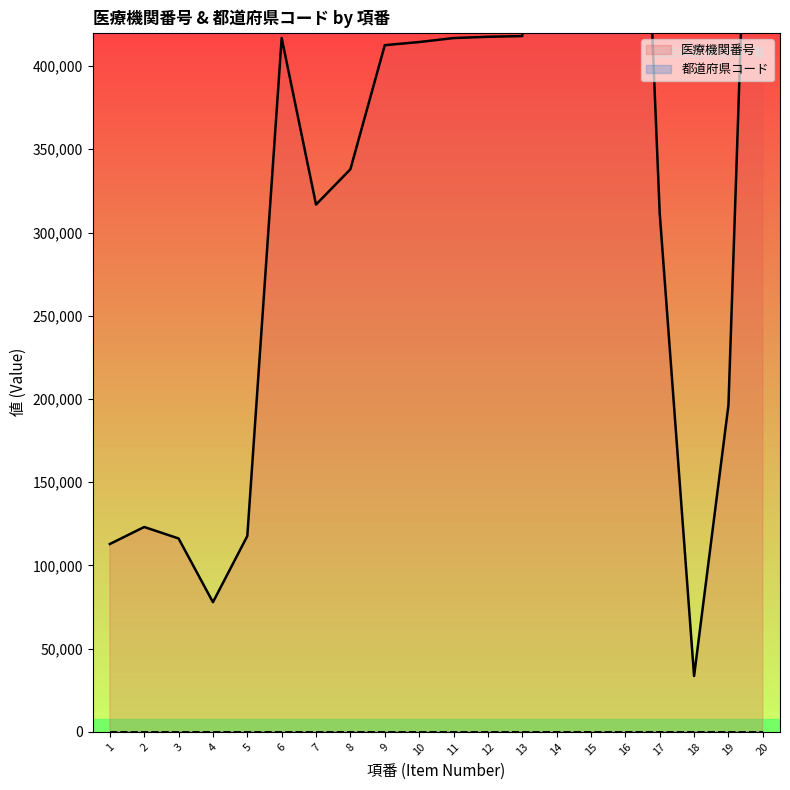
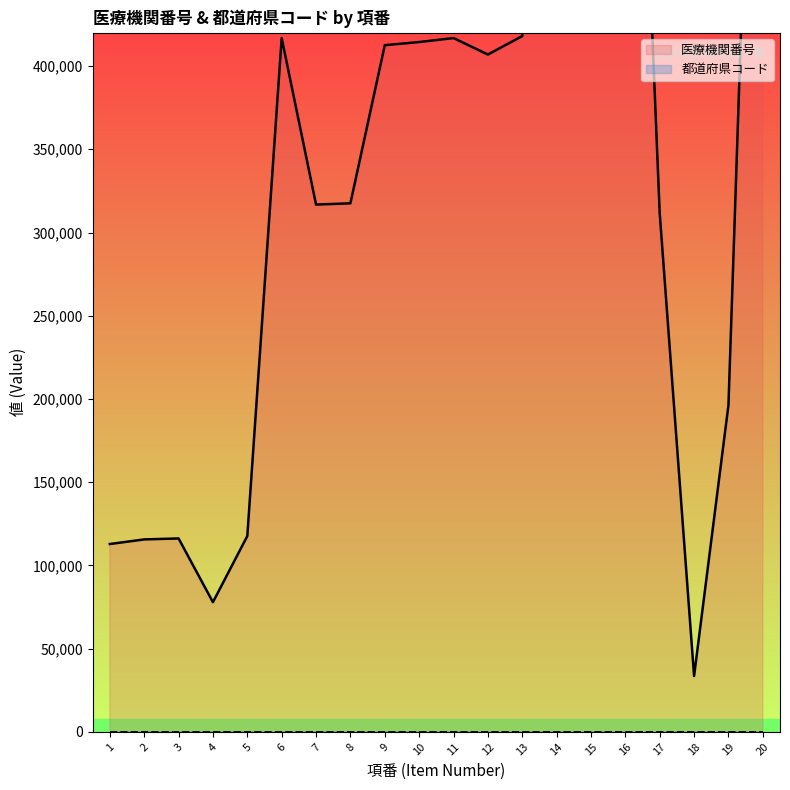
  {
    "医療機関番号": {
      "1": "113,000",
-     "2": "123,000",
+     "2": "116,000",
      "3": "116,000",
      "4": "78,000",
      "5": "118,000",
      "6": "417,000",
      "7": "317,000",
-     "8": "338,000",
+     "8": "318,000",
      "9": "413,000",
      "10": "414,000",
      "11": "417,000",
-     "12": "418,000",
+     "12": "407,000",
      "13": "418,000",
      "17": "312,000",
      "18": "34,000",
      "19": "196,000"
    }
  }
